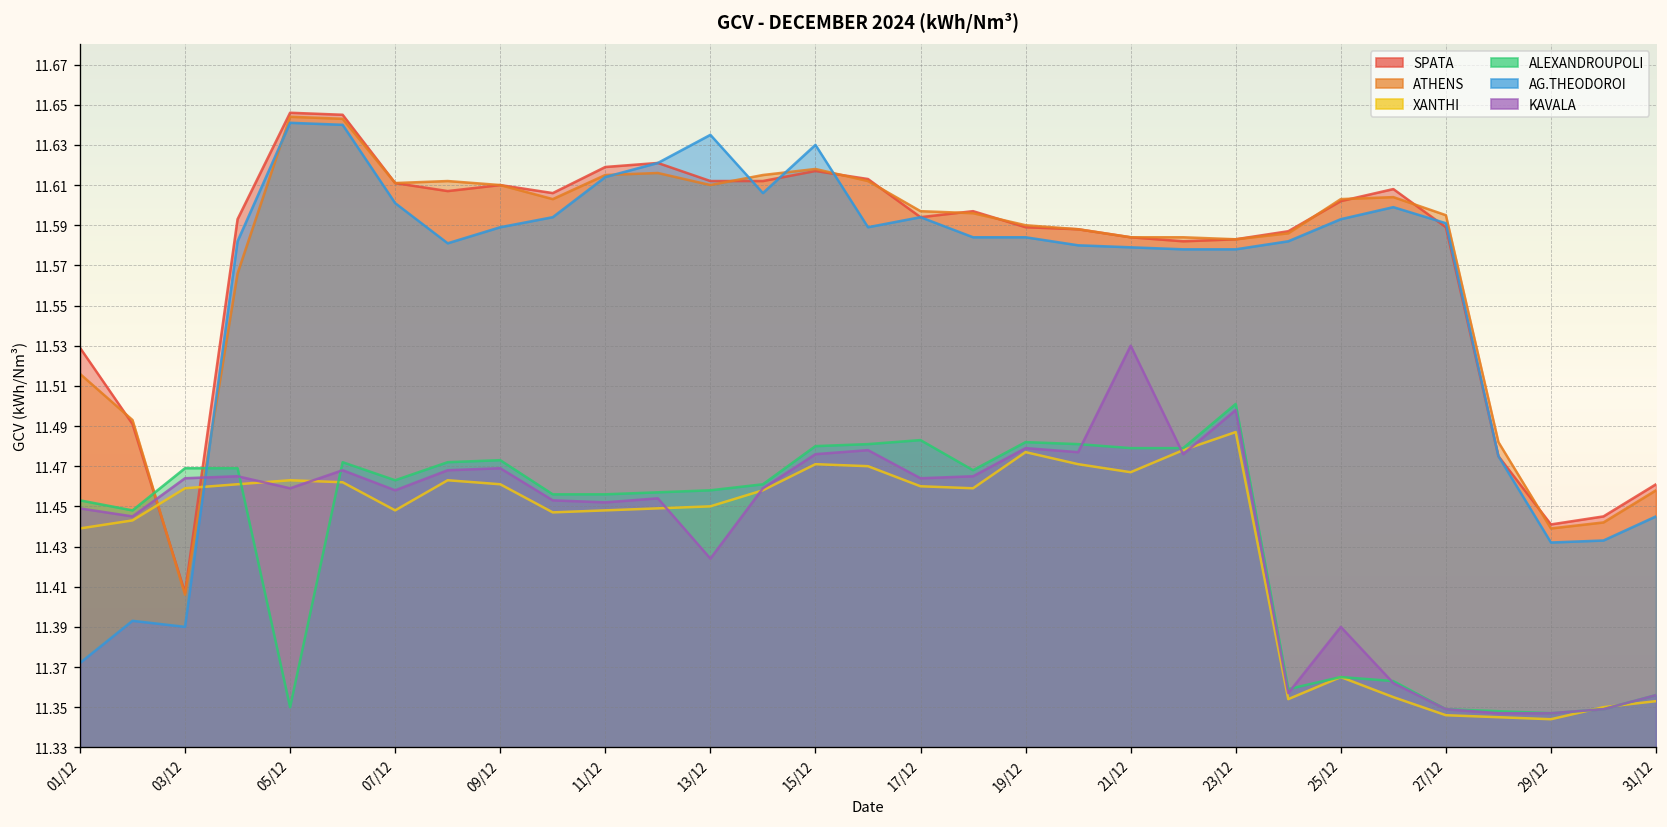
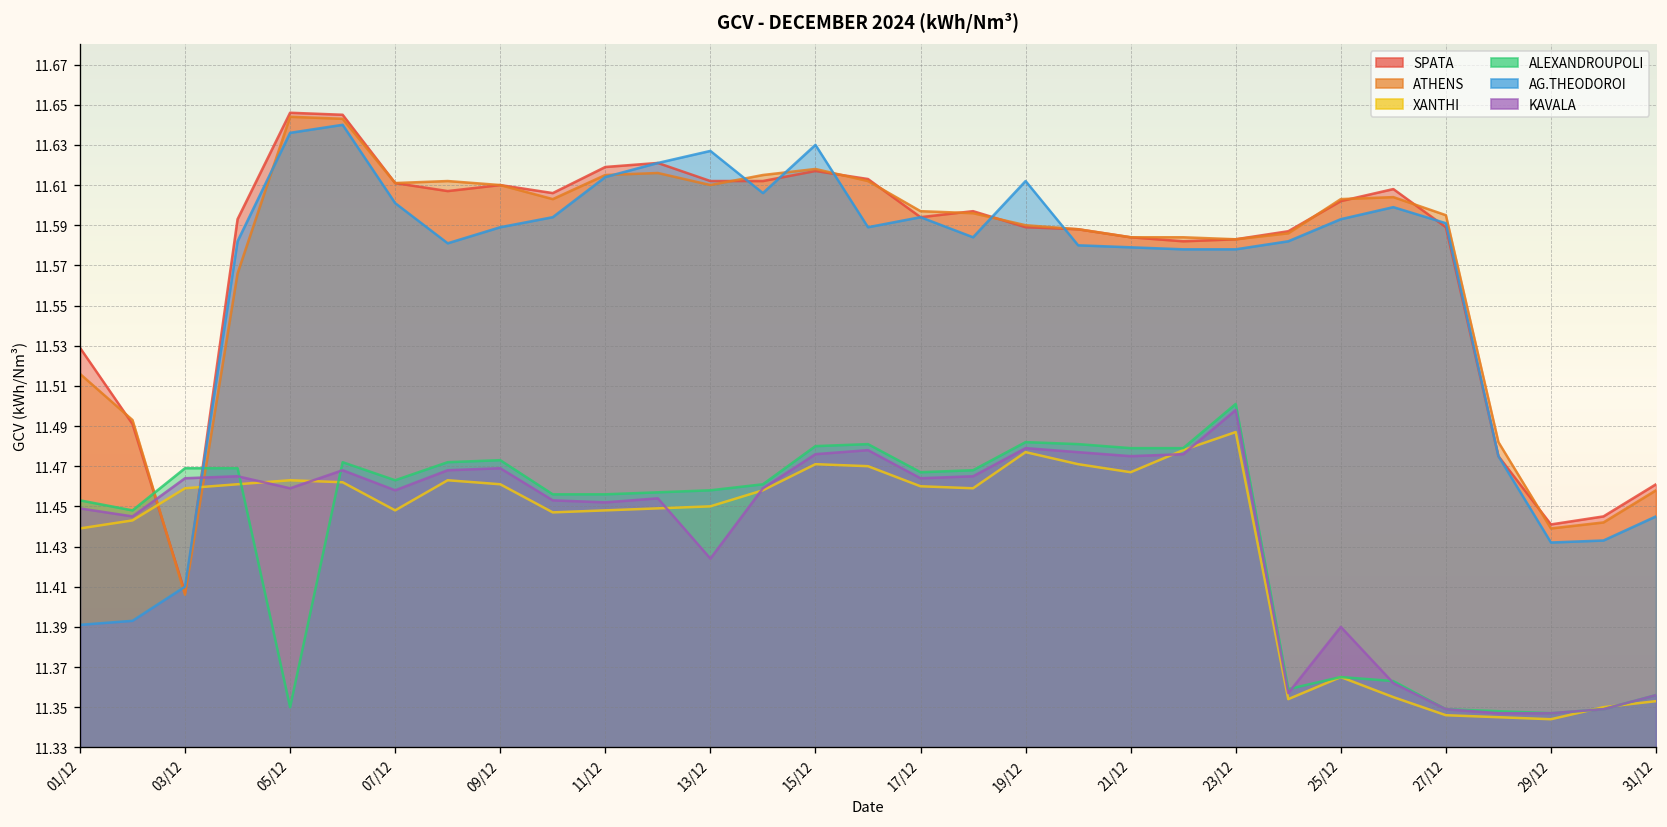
  {
    "ALEXANDROUPOLI": {
      "01/12": 11.453,
      "03/12": 11.469,
      "05/12": 11.350,
      "07/12": 11.463,
      "09/12": 11.473,
      "11/12": 11.456,
      "13/12": 11.458,
      "15/12": 11.480,
-     "17/12": 11.483,
+     "17/12": 11.467,
      "19/12": 11.482,
      "21/12": 11.479,
      "23/12": 11.501
    },
    "AG.THEODOROI": {
-     "01/12": 11.372,
-     "03/12": 11.39,
-     "05/12": 11.641,
+     "01/12": 11.391,
+     "03/12": 11.41,
+     "05/12": 11.636,
      "07/12": 11.601,
      "09/12": 11.589,
-     "13/12": 11.635,
+     "13/12": 11.627,
      "15/12": 11.630,
-     "19/12": 11.584,
+     "19/12": 11.612,
      "21/12": 11.579,
      "23/12": 11.578,
      "25/12": 11.593,
      "27/12": 11.591,
      "29/12": 11.432,
      "31/12": 11.445
    },
    "KAVALA": {
      "01/12": 11.449,
      "03/12": 11.464,
      "05/12": 11.459,
      "07/12": 11.458,
      "09/12": 11.469,
      "11/12": 11.452,
      "13/12": 11.424,
      "15/12": 11.476,
      "17/12": 11.464,
      "19/12": 11.479,
-     "21/12": 11.530,
+     "21/12": 11.475,
      "23/12": 11.498,
      "25/12": 11.390
    }
  }
